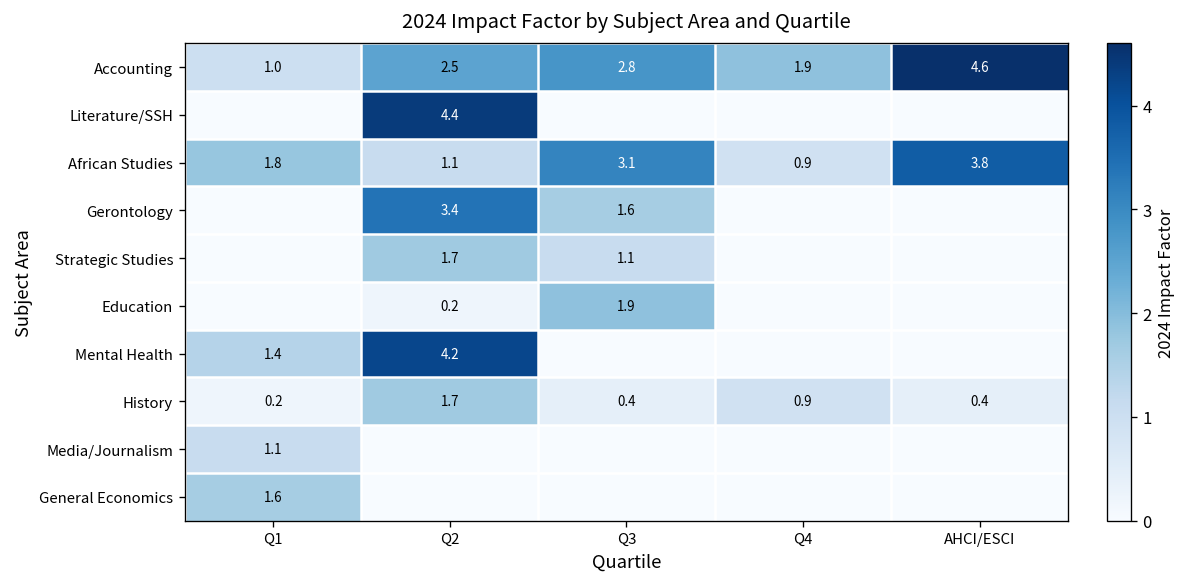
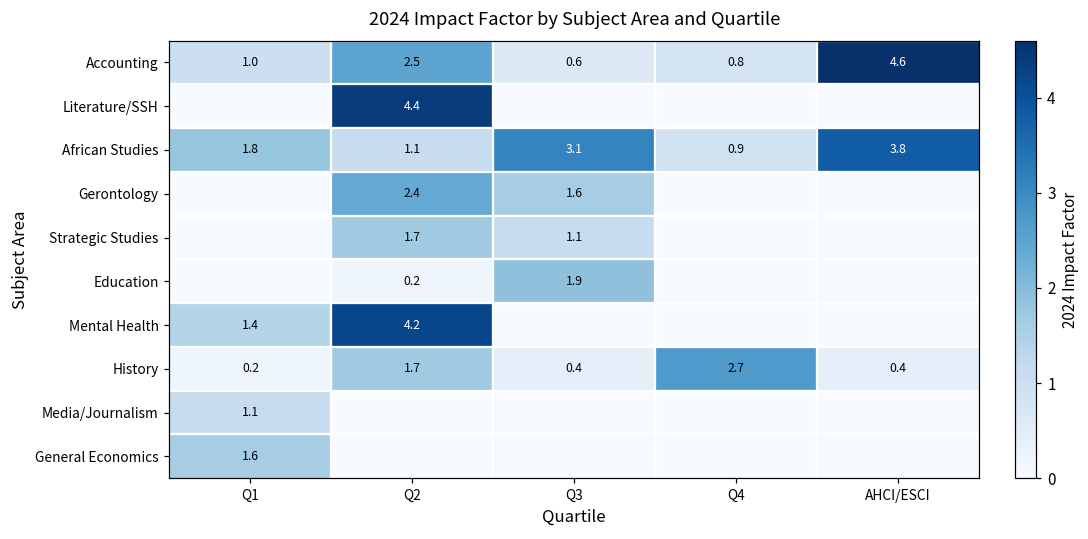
  {
    "Accounting": {
      "Q1": 1.0,
      "Q2": 2.5,
-     "Q3": 2.8,
-     "Q4": 1.9,
+     "Q3": 0.6,
+     "Q4": 0.8,
      "AHCI/ESCI": 4.6
    },
    "Literature/SSH": {
      "Q2": 4.4
    },
    "African Studies": {
      "Q1": 1.8,
      "Q2": 1.1,
      "Q3": 3.1,
      "Q4": 0.9,
      "AHCI/ESCI": 3.8
    },
    "Gerontology": {
-     "Q2": 3.4,
+     "Q2": 2.4,
      "Q3": 1.6
    },
    "Strategic Studies": {
      "Q2": 1.7,
      "Q3": 1.1
    },
    "Education": {
      "Q2": 0.2,
      "Q3": 1.9
    },
    "Mental Health": {
      "Q1": 1.4,
      "Q2": 4.2
    },
    "History": {
      "Q1": 0.2,
      "Q2": 1.7,
      "Q3": 0.4,
-     "Q4": 0.9,
+     "Q4": 2.7,
      "AHCI/ESCI": 0.4
    },
    "Media/Journalism": {
      "Q1": 1.1
    },
    "General Economics": {
      "Q1": 1.6
    }
  }
